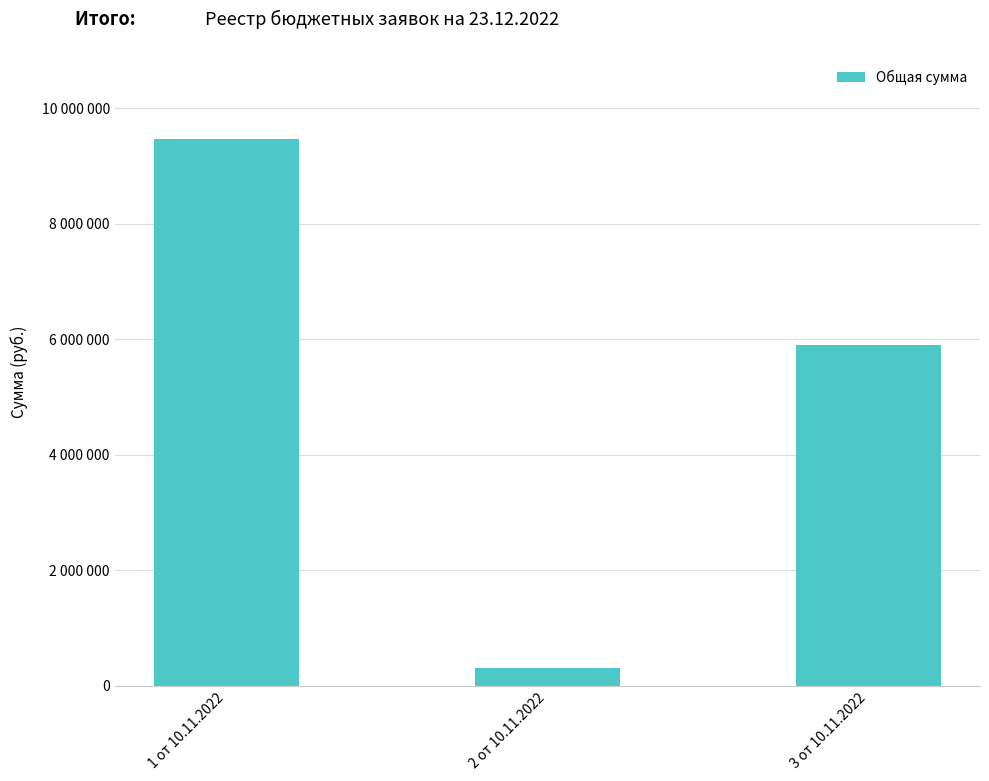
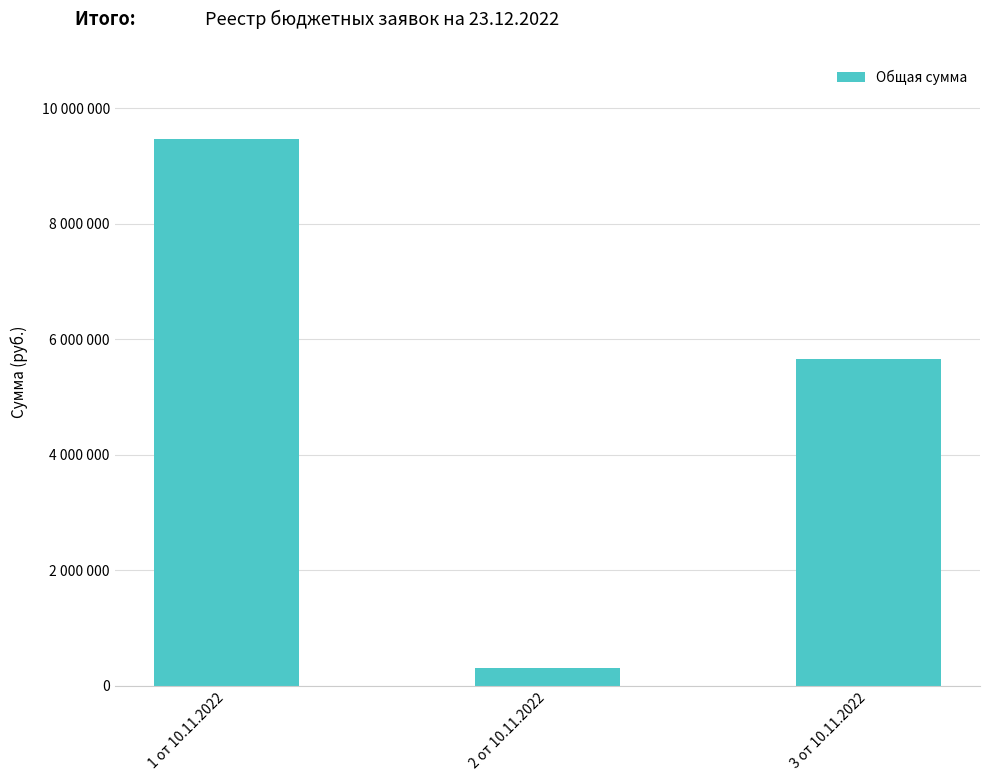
  {
    "1 от 10.11.2022": 9500000,
    "2 от 10.11.2022": 300000,
-   "3 от 10.11.2022": 5900000
+   "3 от 10.11.2022": 5700000
  }
